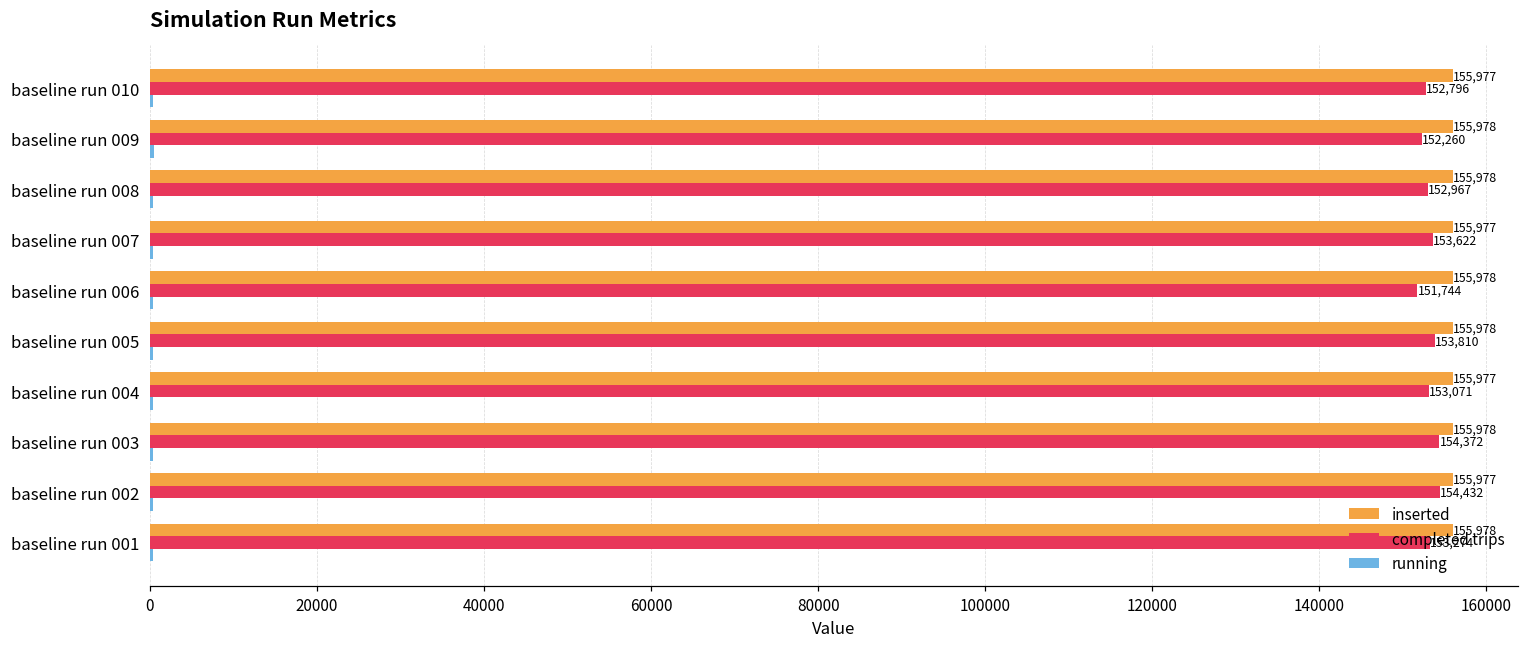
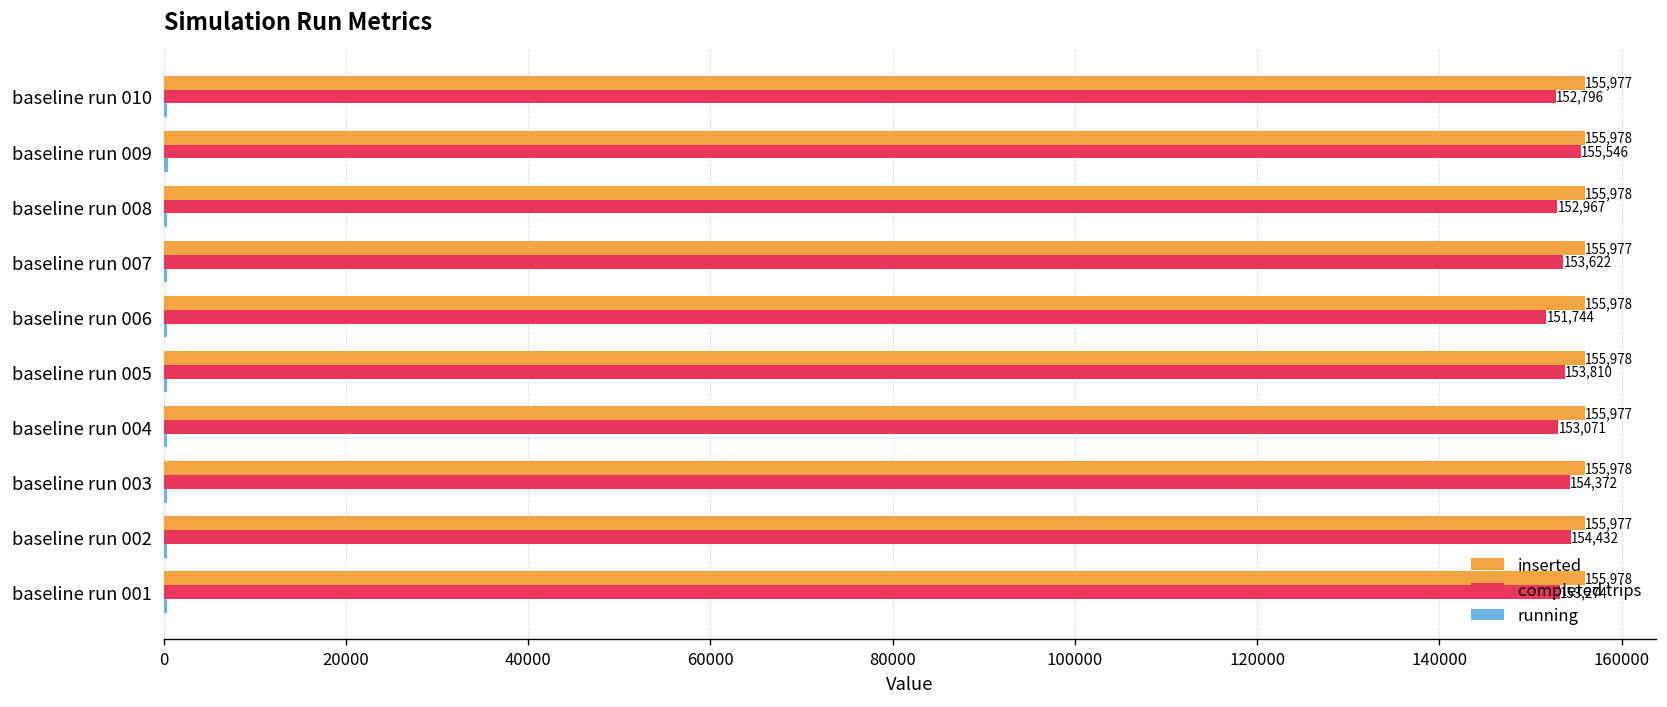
  {
    "inserted": {
      "baseline run 010": "155,977",
      "baseline run 009": "155,978",
      "baseline run 008": "155,978",
      "baseline run 007": "155,977",
      "baseline run 006": "155,978",
      "baseline run 005": "155,978",
      "baseline run 004": "155,977",
      "baseline run 003": "155,978",
      "baseline run 002": "155,977",
      "baseline run 001": "155,978"
    },
    "completed trips": {
      "baseline run 010": "152,796",
-     "baseline run 009": "152,260",
+     "baseline run 009": "155,546",
      "baseline run 008": "152,967",
      "baseline run 007": "153,622",
      "baseline run 006": "151,744",
      "baseline run 005": "153,810",
      "baseline run 004": "153,071",
      "baseline run 003": "154,372",
      "baseline run 002": "154,432",
      "baseline run 001": "153,274"
    },
    "running": {
      "baseline run 010": "0",
      "baseline run 009": "0",
      "baseline run 008": "0",
      "baseline run 007": "0",
      "baseline run 006": "0",
      "baseline run 005": "0",
      "baseline run 004": "0",
      "baseline run 003": "0",
      "baseline run 002": "0",
      "baseline run 001": "0"
    }
  }
